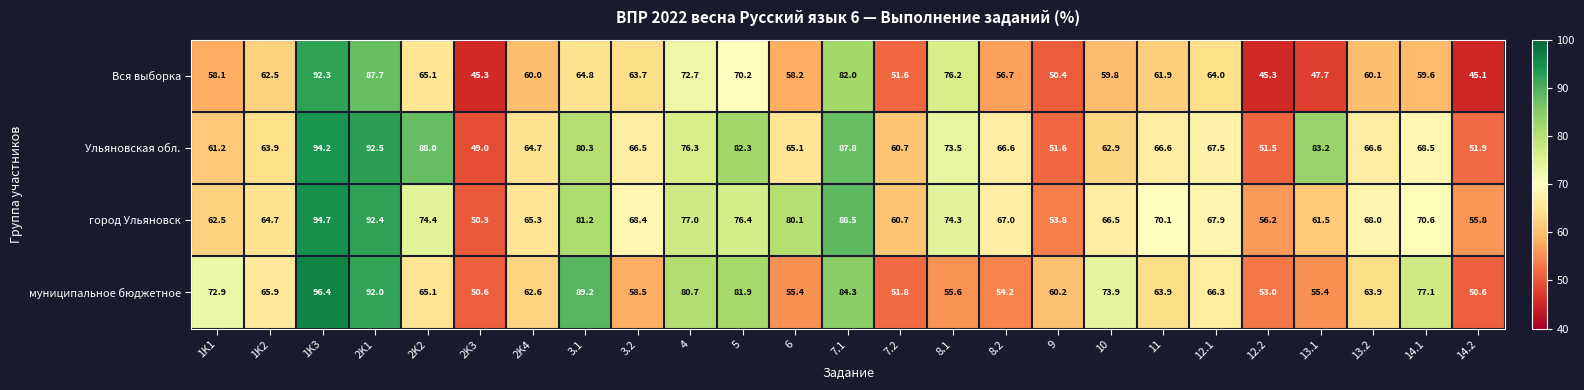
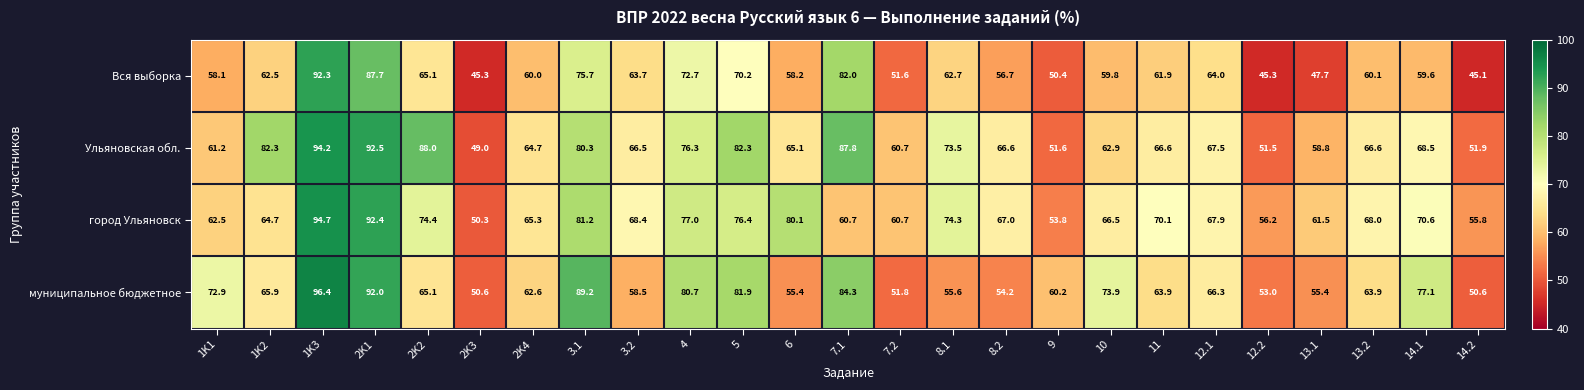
  {
    "Вся выборка": {
      "1K1": 58.1,
      "1K2": 62.5,
      "1K3": 92.3,
      "2K1": 87.7,
      "2K2": 65.1,
      "2K3": 45.3,
      "2K4": 60.0,
-     "3.1": 64.8,
+     "3.1": 75.7,
      "3.2": 63.7,
      "4": 72.7,
      "5": 70.2,
      "6": 58.2,
      "7.1": 82.0,
      "7.2": 51.6,
-     "8.1": 76.2,
+     "8.1": 62.7,
      "8.2": 56.7,
      "9": 50.4,
      "10": 59.8,
      "11": 61.9,
      "12.1": 64.0,
      "12.2": 45.3,
      "13.1": 47.7,
      "13.2": 60.1,
      "14.1": 59.6,
      "14.2": 45.1
    },
    "Ульяновская обл.": {
      "1K1": 61.2,
-     "1K2": 63.9,
+     "1K2": 82.3,
      "1K3": 94.2,
      "2K1": 92.5,
      "2K2": 88.0,
      "2K3": 49.0,
      "2K4": 64.7,
      "3.1": 80.3,
      "3.2": 66.5,
      "4": 76.3,
      "5": 82.3,
      "6": 65.1,
      "7.1": 87.8,
      "7.2": 60.7,
      "8.1": 73.5,
      "8.2": 66.6,
      "9": 51.6,
      "10": 62.9,
      "11": 66.6,
      "12.1": 67.5,
      "12.2": 51.5,
-     "13.1": 83.2,
+     "13.1": 58.8,
      "13.2": 66.6,
      "14.1": 68.5,
      "14.2": 51.9
    },
    "город Ульяновск": {
      "1K1": 62.5,
      "1K2": 64.7,
      "1K3": 94.7,
      "2K1": 92.4,
      "2K2": 74.4,
      "2K3": 50.3,
      "2K4": 65.3,
      "3.1": 81.2,
      "3.2": 68.4,
      "4": 77.0,
      "5": 76.4,
      "6": 80.1,
-     "7.1": 88.5,
+     "7.1": 60.7,
      "7.2": 60.7,
      "8.1": 74.3,
      "8.2": 67.0,
      "9": 53.8,
      "10": 66.5,
      "11": 70.1,
      "12.1": 67.9,
      "12.2": 56.2,
      "13.1": 61.5,
      "13.2": 68.0,
      "14.1": 70.6,
      "14.2": 55.8
    },
    "муниципальное бюджетное": {
      "1K1": 72.9,
      "1K2": 65.9,
      "1K3": 96.4,
      "2K1": 92.0,
      "2K2": 65.1,
      "2K3": 50.6,
      "2K4": 62.6,
      "3.1": 89.2,
      "3.2": 58.5,
      "4": 80.7,
      "5": 81.9,
      "6": 55.4,
      "7.1": 84.3,
      "7.2": 51.8,
      "8.1": 55.6,
      "8.2": 54.2,
      "9": 60.2,
      "10": 73.9,
      "11": 63.9,
      "12.1": 66.3,
      "12.2": 53.0,
      "13.1": 55.4,
      "13.2": 63.9,
      "14.1": 77.1,
      "14.2": 50.6
    }
  }
